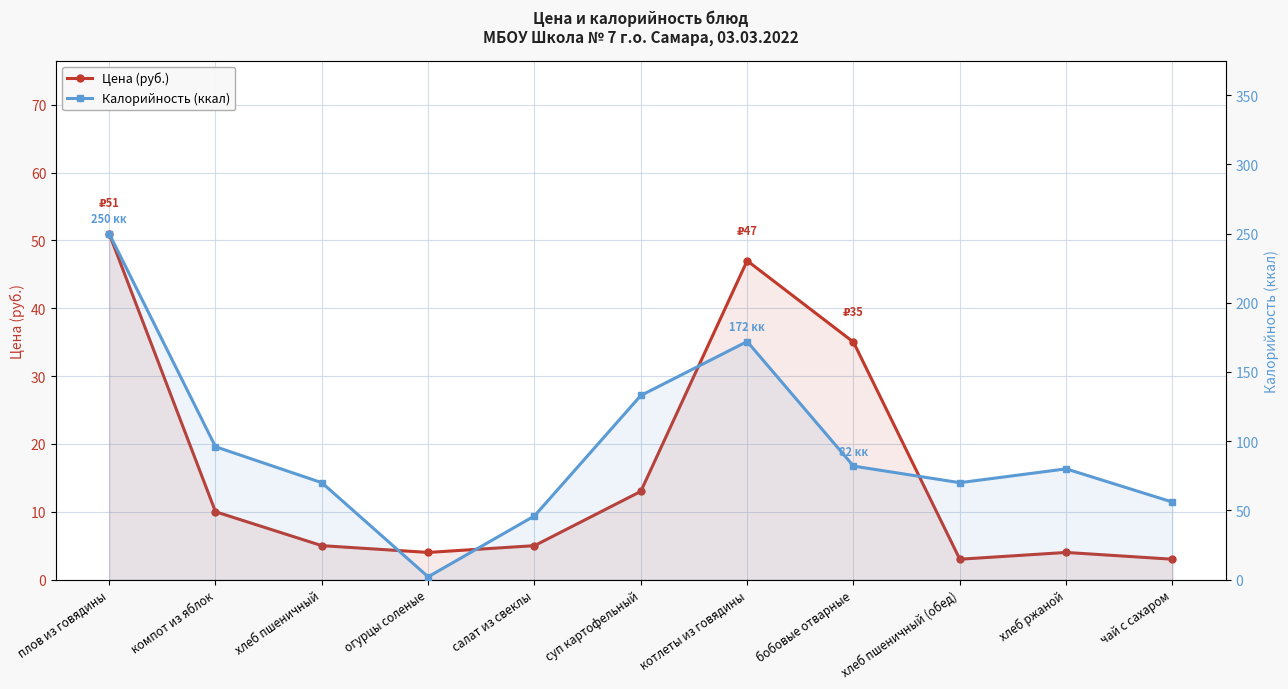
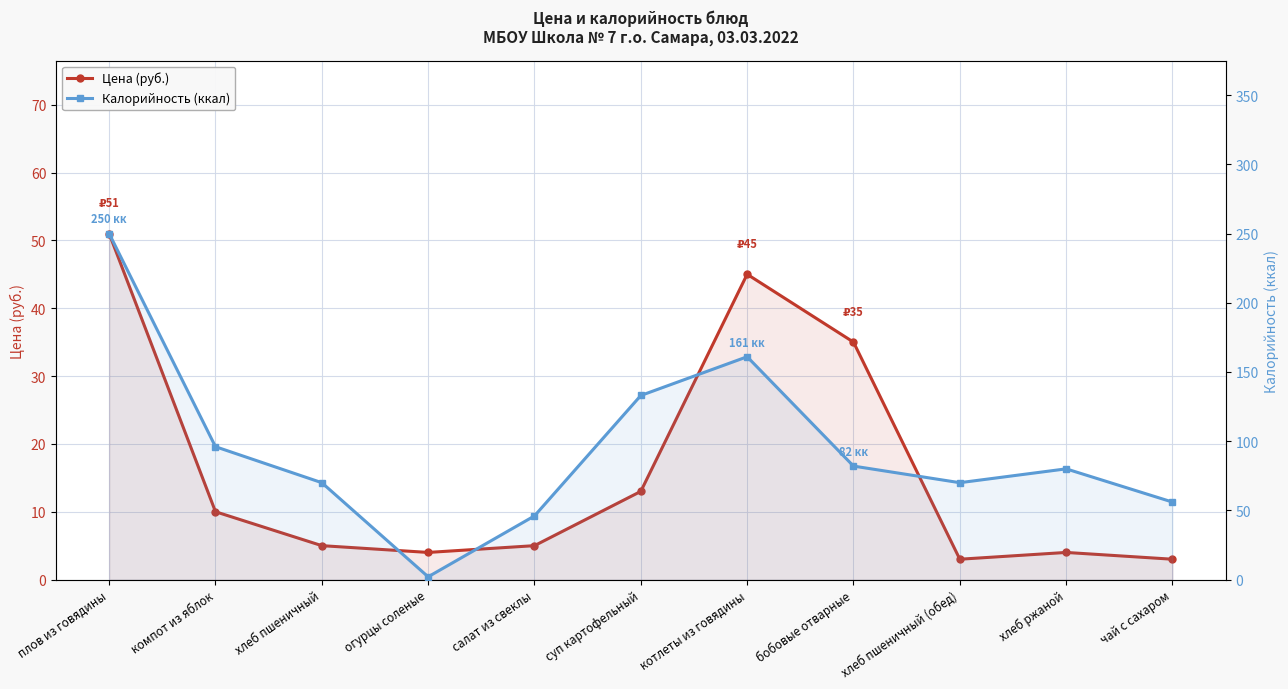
  {
    "Цена (руб.)": {
      "плов из говядины": 51,
-     "котлеты из говядины": 47,
+     "котлеты из говядины": 45,
      "бобовые отварные": 35
    },
    "Калорийность (ккал)": {
      "плов из говядины": 250,
-     "котлеты из говядины": 172,
+     "котлеты из говядины": 161,
      "бобовые отварные": 82
    }
  }
